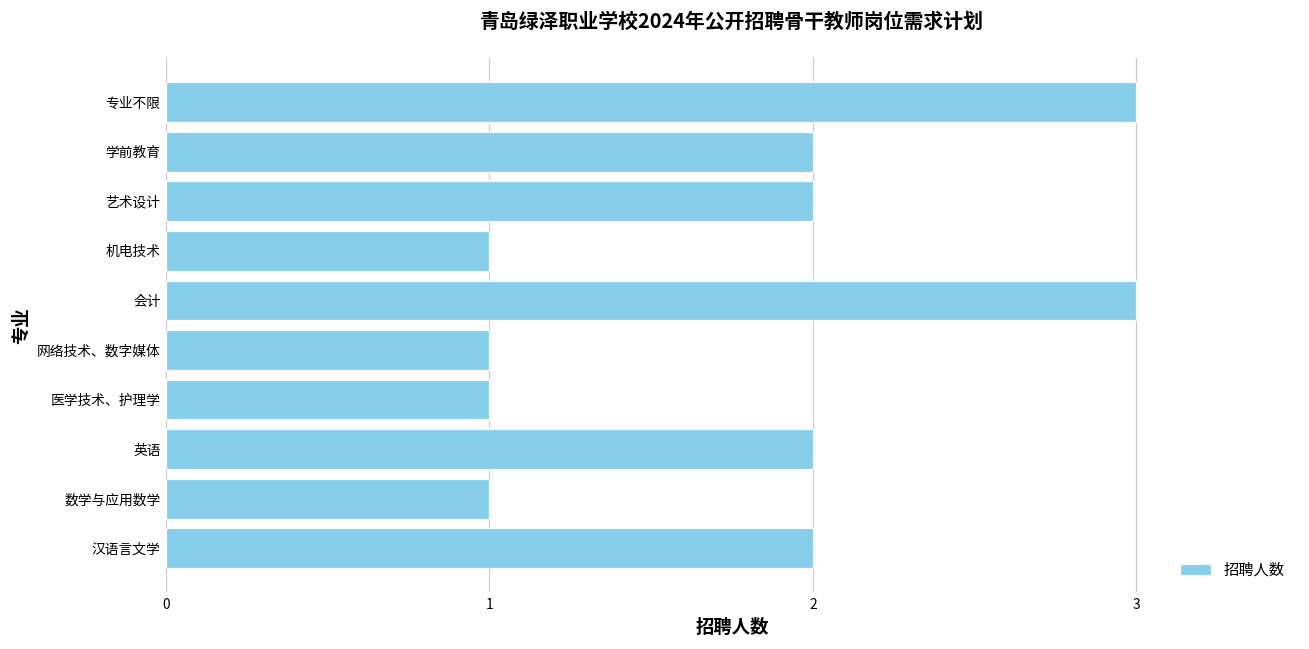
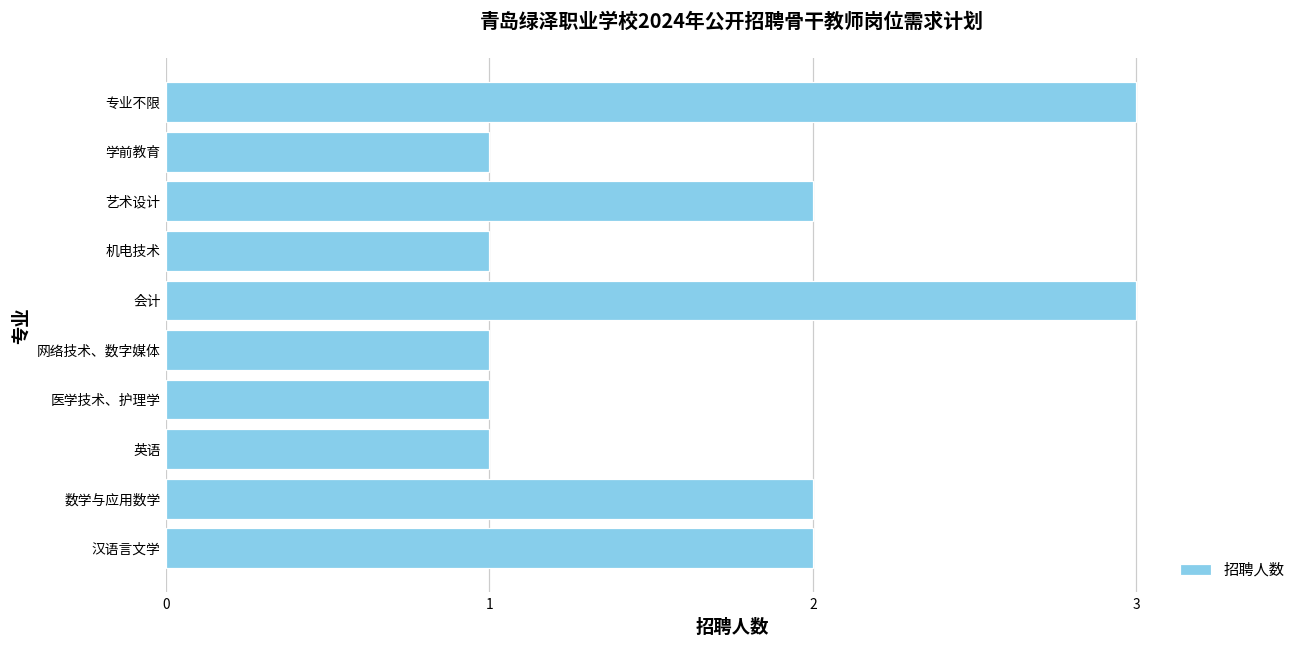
  {
    "专业不限": 3,
-   "学前教育": 2,
+   "学前教育": 1,
    "艺术设计": 2,
    "机电技术": 1,
    "会计": 3,
    "网络技术、数字媒体": 1,
    "医学技术、护理学": 1,
-   "英语": 2,
-   "数学与应用数学": 1,
+   "英语": 1,
+   "数学与应用数学": 2,
    "汉语言文学": 2
  }
